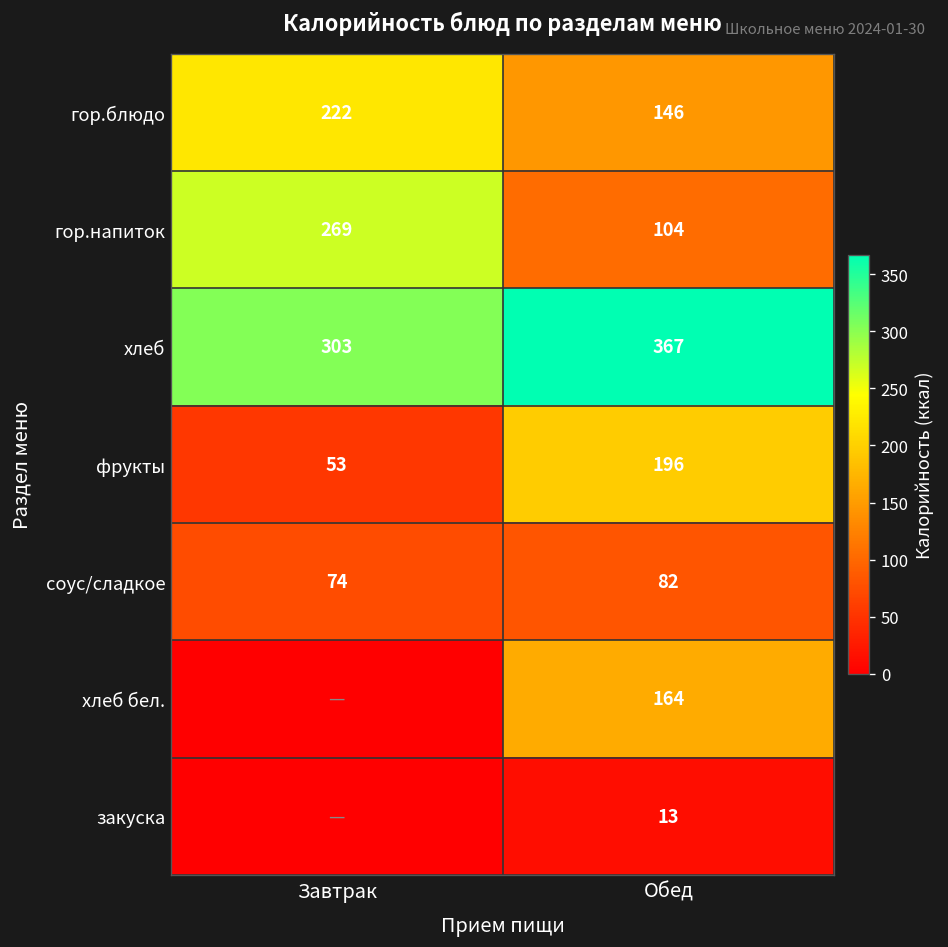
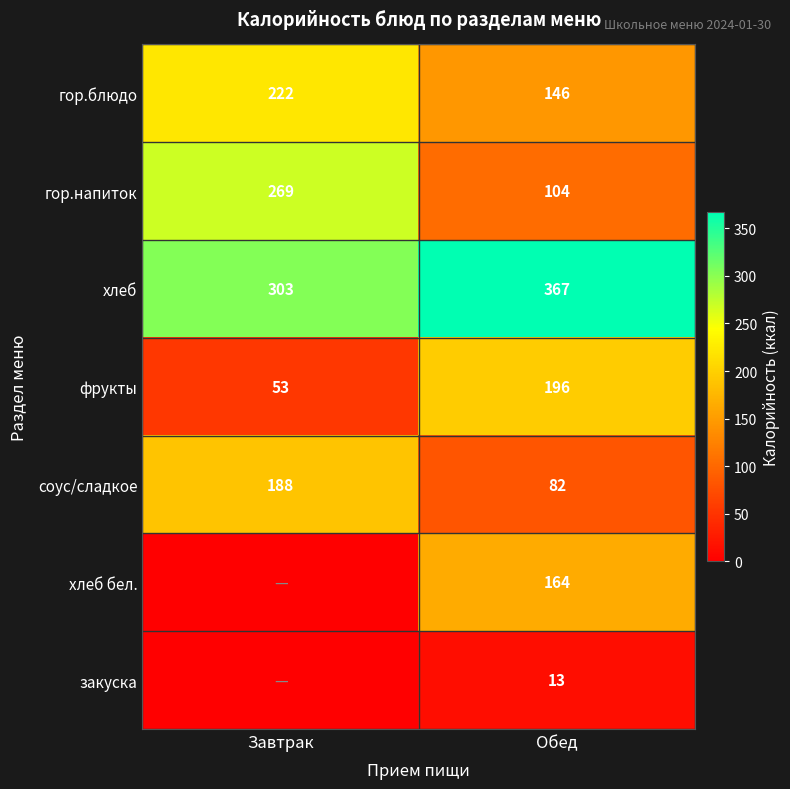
  {
    "гор.блюдо": {
      "Завтрак": 222,
      "Обед": 146
    },
    "гор.напиток": {
      "Завтрак": 269,
      "Обед": 104
    },
    "хлеб": {
      "Завтрак": 303,
      "Обед": 367
    },
    "фрукты": {
      "Завтрак": 53,
      "Обед": 196
    },
    "соус/сладкое": {
-     "Завтрак": 74,
+     "Завтрак": 188,
      "Обед": 82
    },
    "хлеб бел.": {
      "Обед": 164
    },
    "закуска": {
      "Обед": 13
    }
  }
